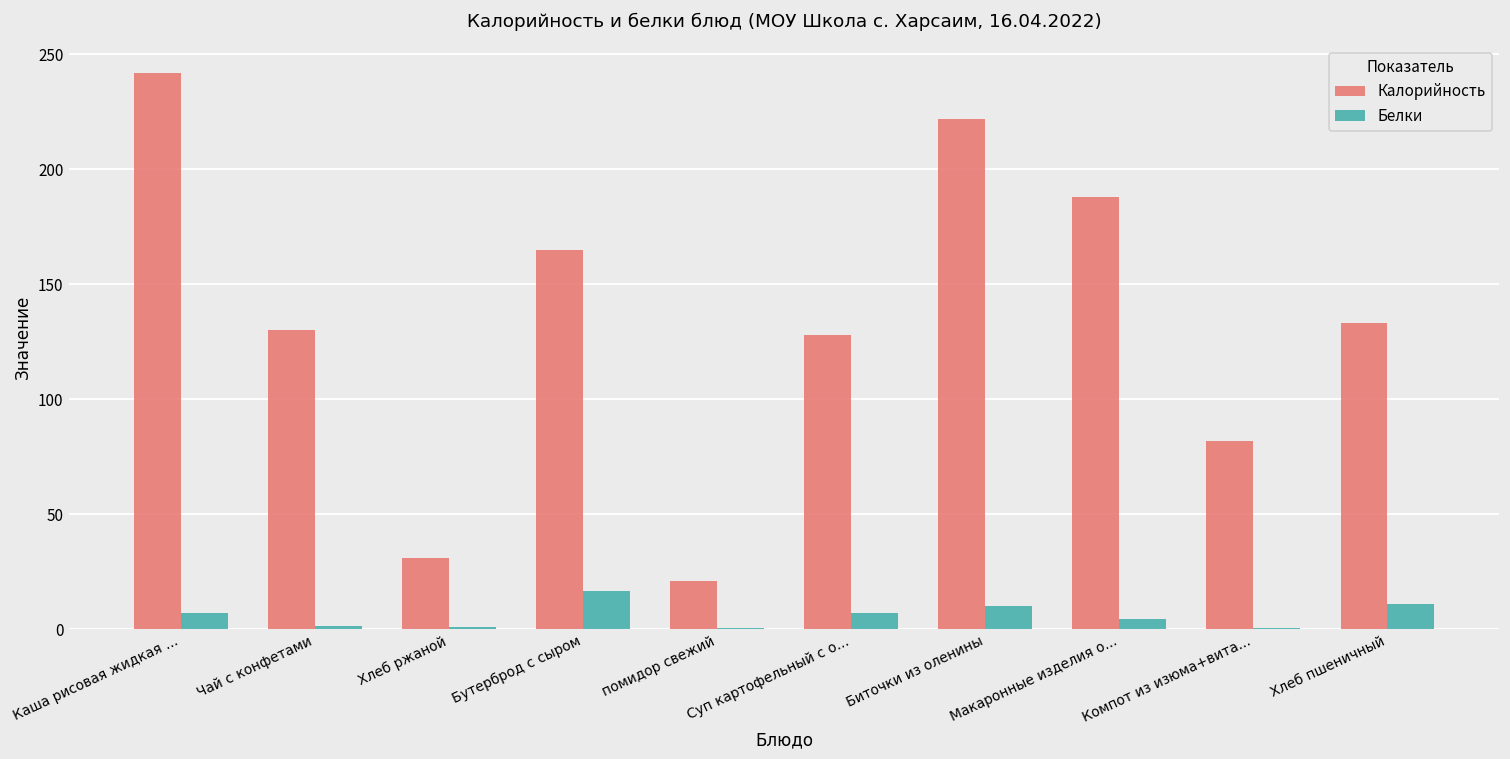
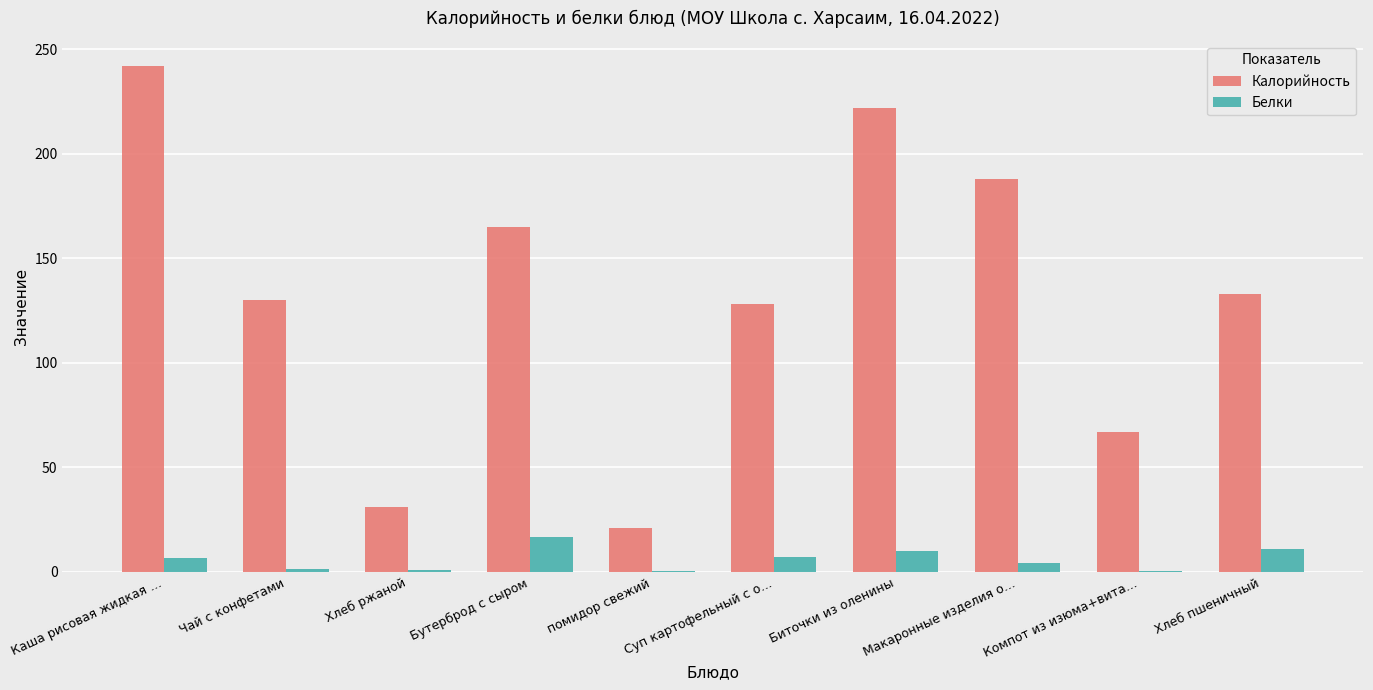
  {
    "Калорийность": {
      "Каша рисовая жидкая ...": 242,
      "Чай с конфетами": 130,
      "Хлеб ржаной": 31,
      "Бутерброд с сыром": 165,
      "помидор свежий": 21,
      "Суп картофельный с о...": 128,
      "Биточки из оленины": 222,
      "Макаронные изделия о...": 188,
-     "Компот из изюма+вита...": 82,
+     "Компот из изюма+вита...": 67,
      "Хлеб пшеничный": 133
    },
    "Белки": {
      "Каша рисовая жидкая ...": 7,
      "Чай с конфетами": 1,
      "Бутерброд с сыром": 17,
      "Суп картофельный с о...": 7,
      "Биточки из оленины": 10,
      "Макаронные изделия о...": 4,
      "Хлеб пшеничный": 11
    }
  }
